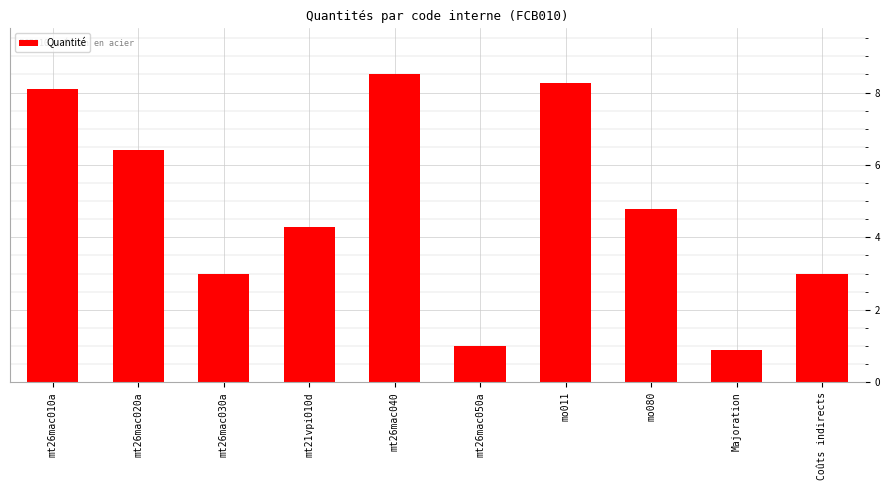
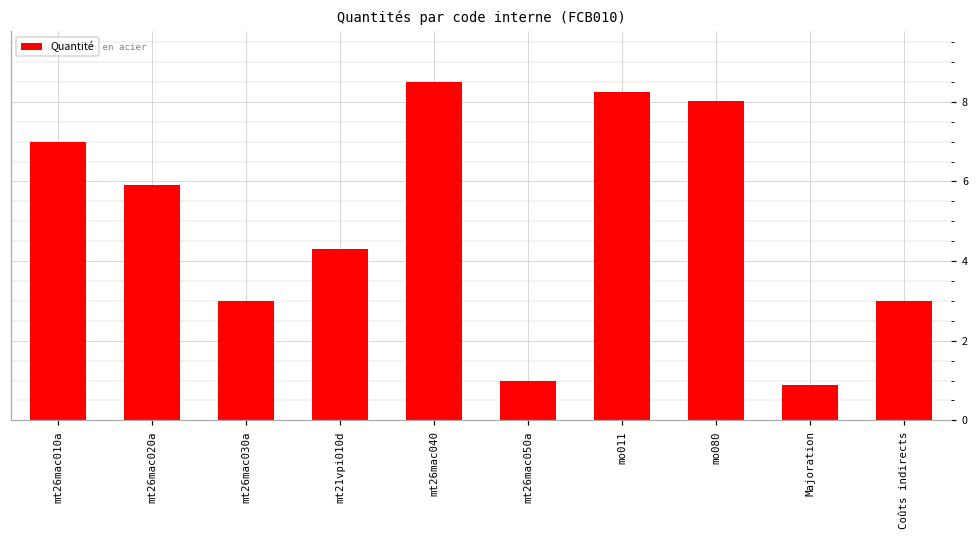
  {
-   "mt26mac010a": 8.1,
-   "mt26mac020a": 6.4,
+   "mt26mac010a": 7.0,
+   "mt26mac020a": 5.9,
    "mt26mac030a": 3.0,
    "mt21vpi010d": 4.3,
    "mt26mac040": 8.5,
    "mt26mac050a": 1.0,
    "mo011": 8.3,
-   "mo080": 4.8,
+   "mo080": 8.0,
    "Majoration": 0.9,
    "Coûts indirects": 3.0
  }
